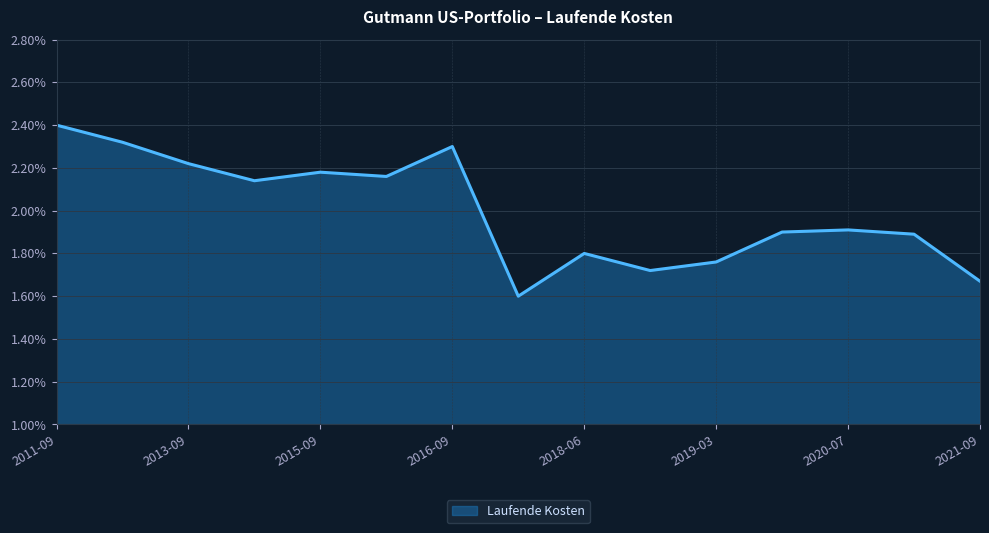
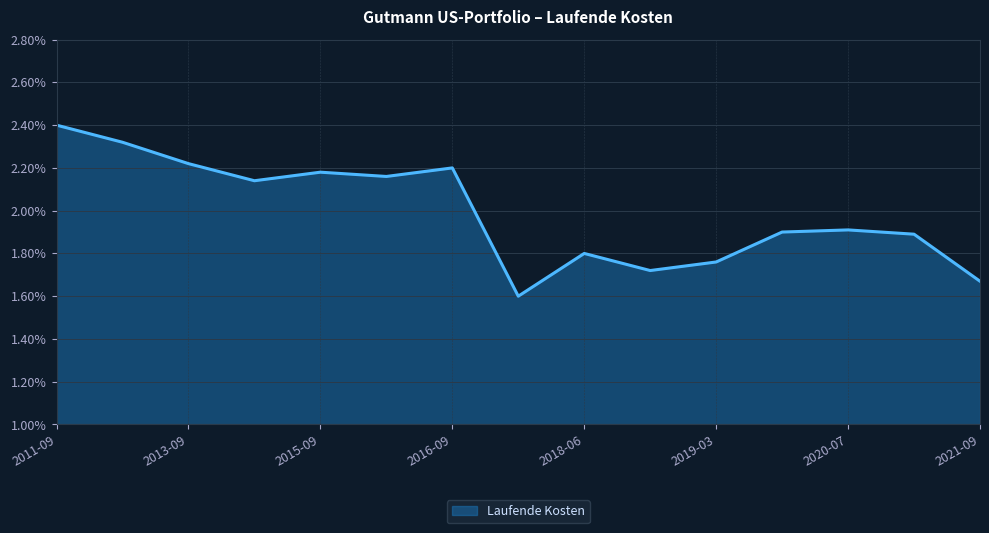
  {
    "2011-09": "2.4%",
    "2013-09": "2.22%",
    "2015-09": "2.18%",
-   "2016-09": "2.3%",
+   "2016-09": "2.2%",
    "2018-06": "1.8%",
    "2019-03": "1.76%",
    "2020-07": "1.9%",
    "2021-09": "1.67%"
  }
